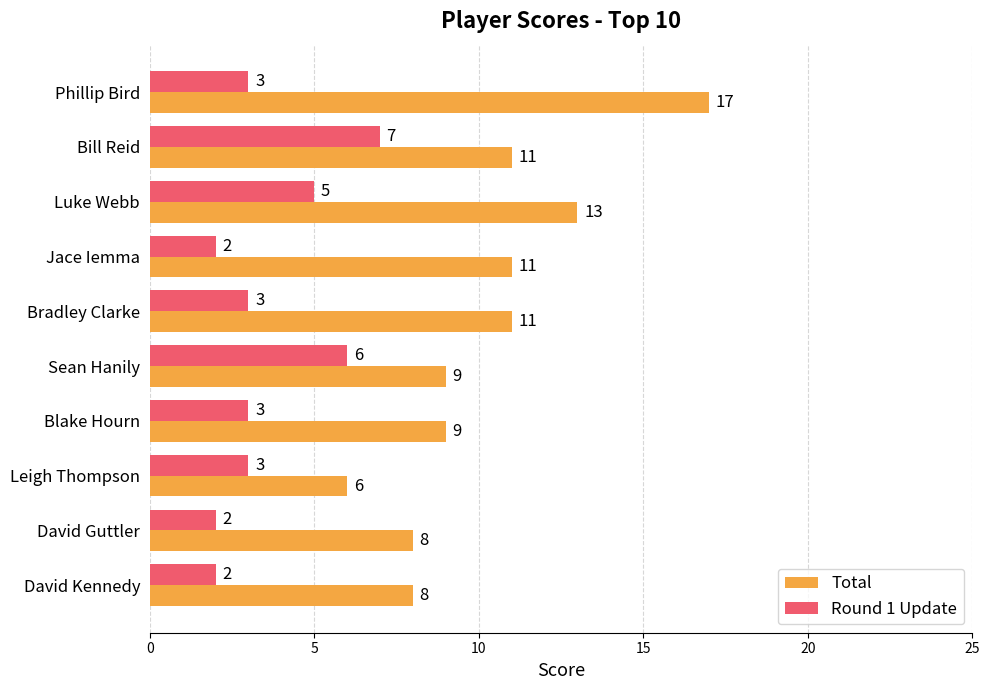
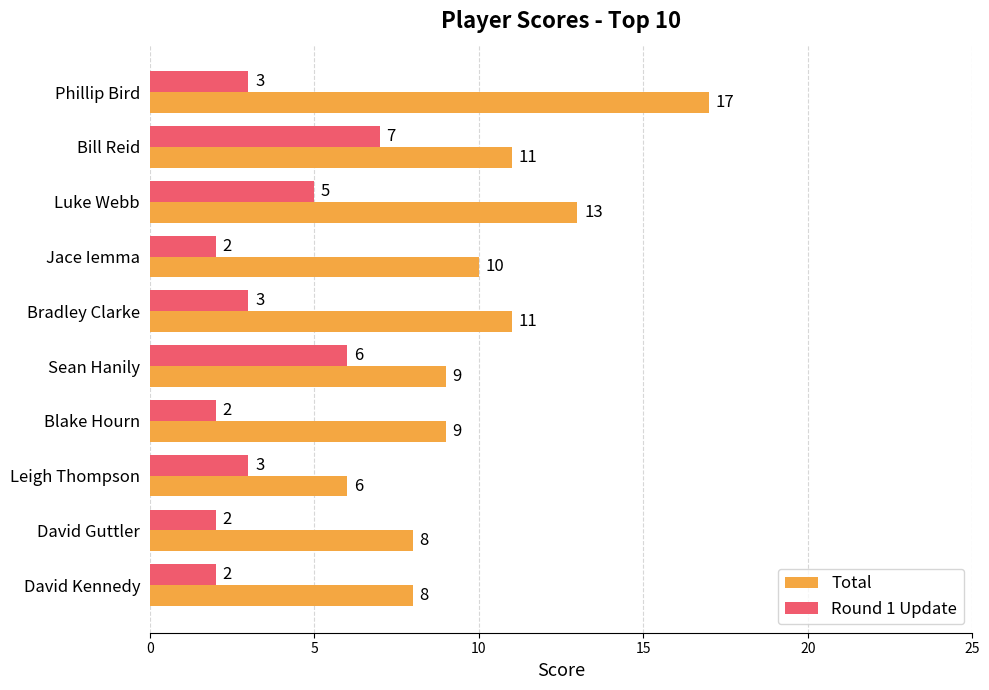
  {
    "Total": {
      "Phillip Bird": 17,
      "Bill Reid": 11,
      "Luke Webb": 13,
-     "Jace Iemma": 11,
+     "Jace Iemma": 10,
      "Bradley Clarke": 11,
      "Sean Hanily": 9,
      "Blake Hourn": 9,
      "Leigh Thompson": 6,
      "David Guttler": 8,
      "David Kennedy": 8
    },
    "Round 1 Update": {
      "Phillip Bird": 3,
      "Bill Reid": 7,
      "Luke Webb": 5,
      "Jace Iemma": 2,
      "Bradley Clarke": 3,
      "Sean Hanily": 6,
-     "Blake Hourn": 3,
+     "Blake Hourn": 2,
      "Leigh Thompson": 3,
      "David Guttler": 2,
      "David Kennedy": 2
    }
  }
